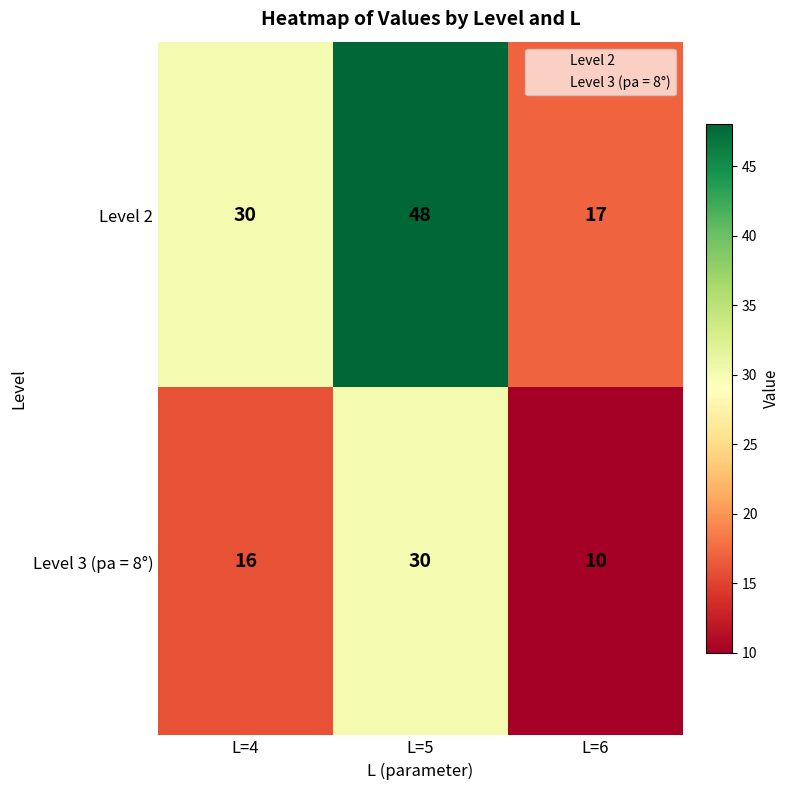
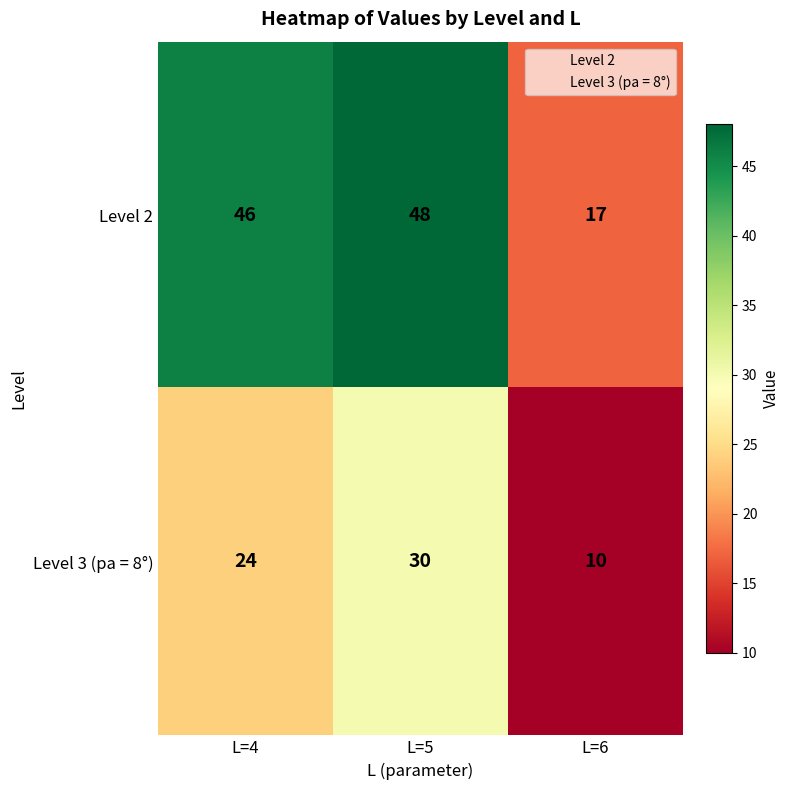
  {
    "Level 2": {
-     "L=4": 30,
+     "L=4": 46,
      "L=5": 48,
      "L=6": 17
    },
    "Level 3 (pa = 8°)": {
-     "L=4": 16,
+     "L=4": 24,
      "L=5": 30,
      "L=6": 10
    }
  }
